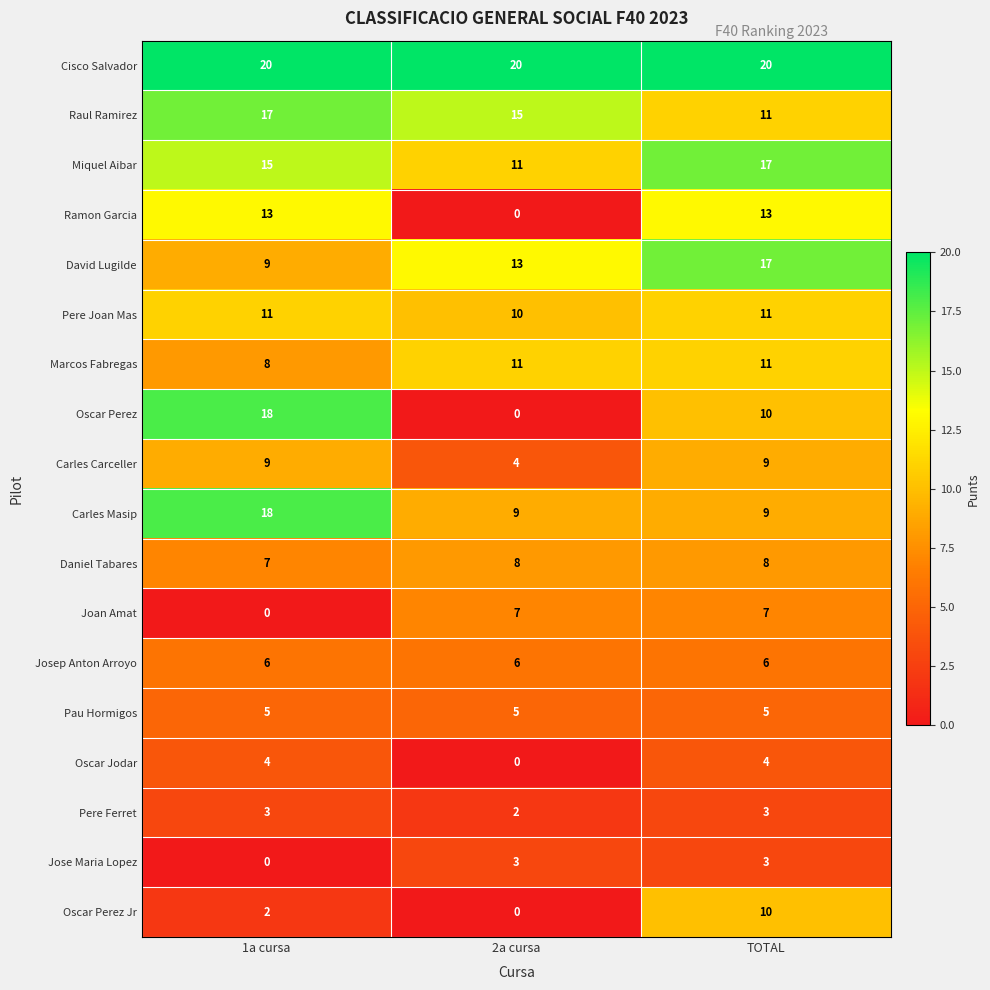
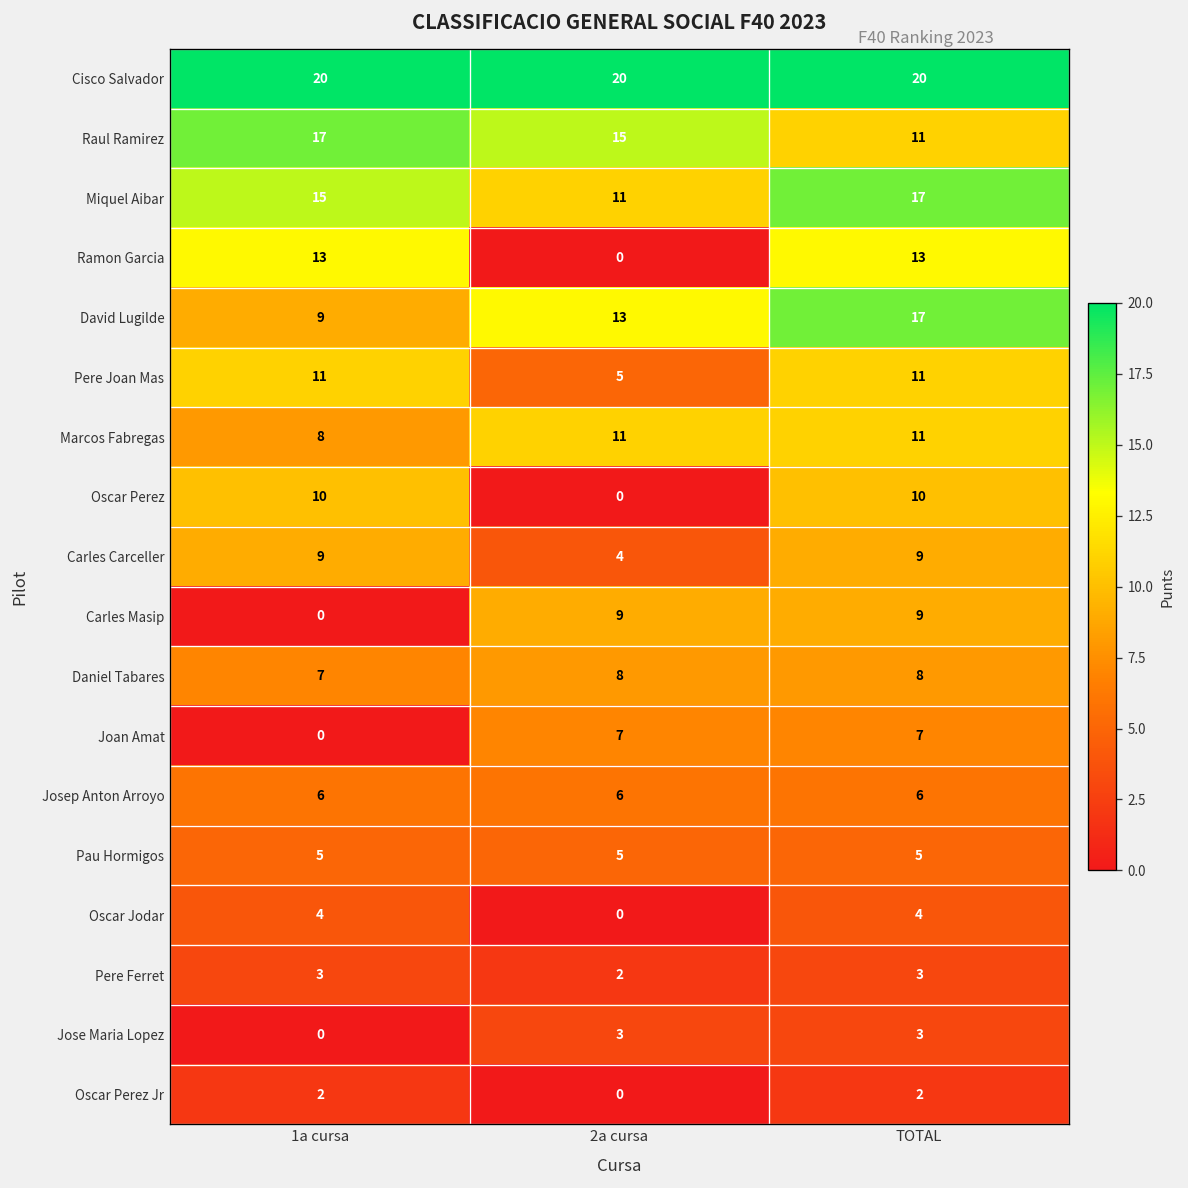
  {
    "Cisco Salvador": {
      "1a cursa": 20,
      "2a cursa": 20,
      "TOTAL": 20
    },
    "Raul Ramirez": {
      "1a cursa": 17,
      "2a cursa": 15,
      "TOTAL": 11
    },
    "Miquel Aibar": {
      "1a cursa": 15,
      "2a cursa": 11,
      "TOTAL": 17
    },
    "Ramon Garcia": {
      "1a cursa": 13,
      "2a cursa": 0,
      "TOTAL": 13
    },
    "David Lugilde": {
      "1a cursa": 9,
      "2a cursa": 13,
      "TOTAL": 17
    },
    "Pere Joan Mas": {
      "1a cursa": 11,
-     "2a cursa": 10,
+     "2a cursa": 5,
      "TOTAL": 11
    },
    "Marcos Fabregas": {
      "1a cursa": 8,
      "2a cursa": 11,
      "TOTAL": 11
    },
    "Oscar Perez": {
-     "1a cursa": 18,
+     "1a cursa": 10,
      "2a cursa": 0,
      "TOTAL": 10
    },
    "Carles Carceller": {
      "1a cursa": 9,
      "2a cursa": 4,
      "TOTAL": 9
    },
    "Carles Masip": {
-     "1a cursa": 18,
+     "1a cursa": 0,
      "2a cursa": 9,
      "TOTAL": 9
    },
    "Daniel Tabares": {
      "1a cursa": 7,
      "2a cursa": 8,
      "TOTAL": 8
    },
    "Joan Amat": {
      "1a cursa": 0,
      "2a cursa": 7,
      "TOTAL": 7
    },
    "Josep Anton Arroyo": {
      "1a cursa": 6,
      "2a cursa": 6,
      "TOTAL": 6
    },
    "Pau Hormigos": {
      "1a cursa": 5,
      "2a cursa": 5,
      "TOTAL": 5
    },
    "Oscar Jodar": {
      "1a cursa": 4,
      "2a cursa": 0,
      "TOTAL": 4
    },
    "Pere Ferret": {
      "1a cursa": 3,
      "2a cursa": 2,
      "TOTAL": 3
    },
    "Jose Maria Lopez": {
      "1a cursa": 0,
      "2a cursa": 3,
      "TOTAL": 3
    },
    "Oscar Perez Jr": {
      "1a cursa": 2,
      "2a cursa": 0,
-     "TOTAL": 10
+     "TOTAL": 2
    }
  }
